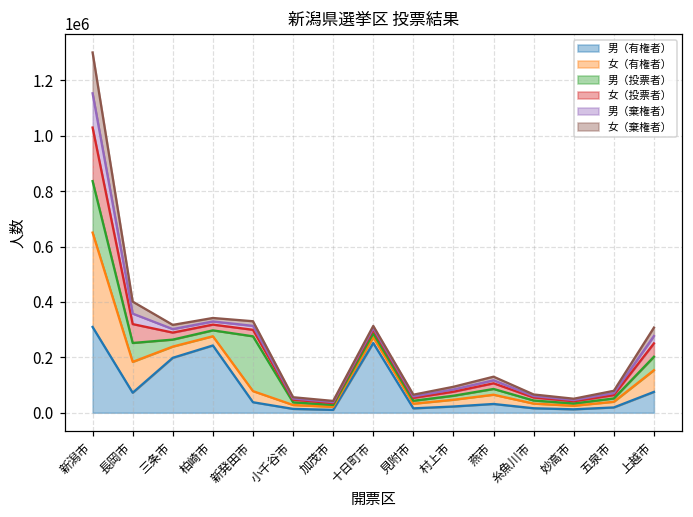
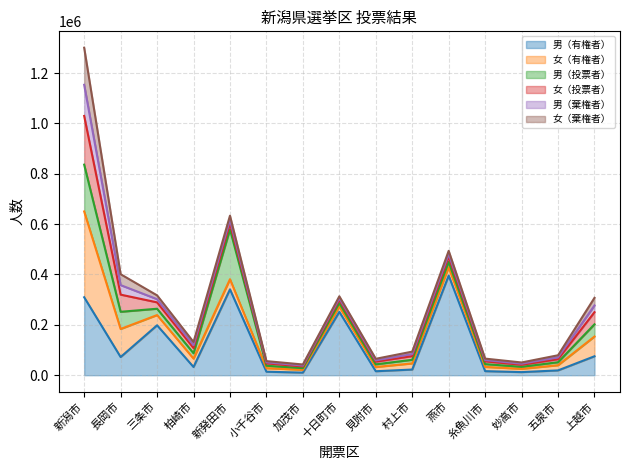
  {
    "男（有権者）": {
      "新潟市": 310000,
      "長岡市": 70000,
      "三条市": 200000,
-     "柏崎市": 240000,
-     "新発田市": 40000,
+     "柏崎市": 30000,
+     "新発田市": 340000,
      "小千谷市": 10000,
      "加茂市": 10000,
      "十日町市": 250000,
      "見附市": 20000,
      "村上市": 20000,
-     "燕市": 30000,
+     "燕市": 400000,
      "糸魚川市": 20000,
      "妙高市": 10000,
      "五泉市": 20000,
      "上越市": 80000
    },
    "男（投票者）": {
      "新潟市": 190000,
      "長岡市": 70000,
      "三条市": 30000,
      "柏崎市": 20000,
      "新発田市": 200000,
      "十日町市": 10000,
      "見附市": 10000,
      "村上市": 10000,
      "燕市": 20000,
      "糸魚川市": 10000,
      "五泉市": 10000,
      "上越市": 50000
    },
    "男（棄権者）": {
      "新潟市": 120000,
      "長岡市": 40000,
      "三条市": 10000,
      "柏崎市": 10000,
      "新発田市": 10000,
      "燕市": 10000,
      "上越市": 30000
    }
  }
